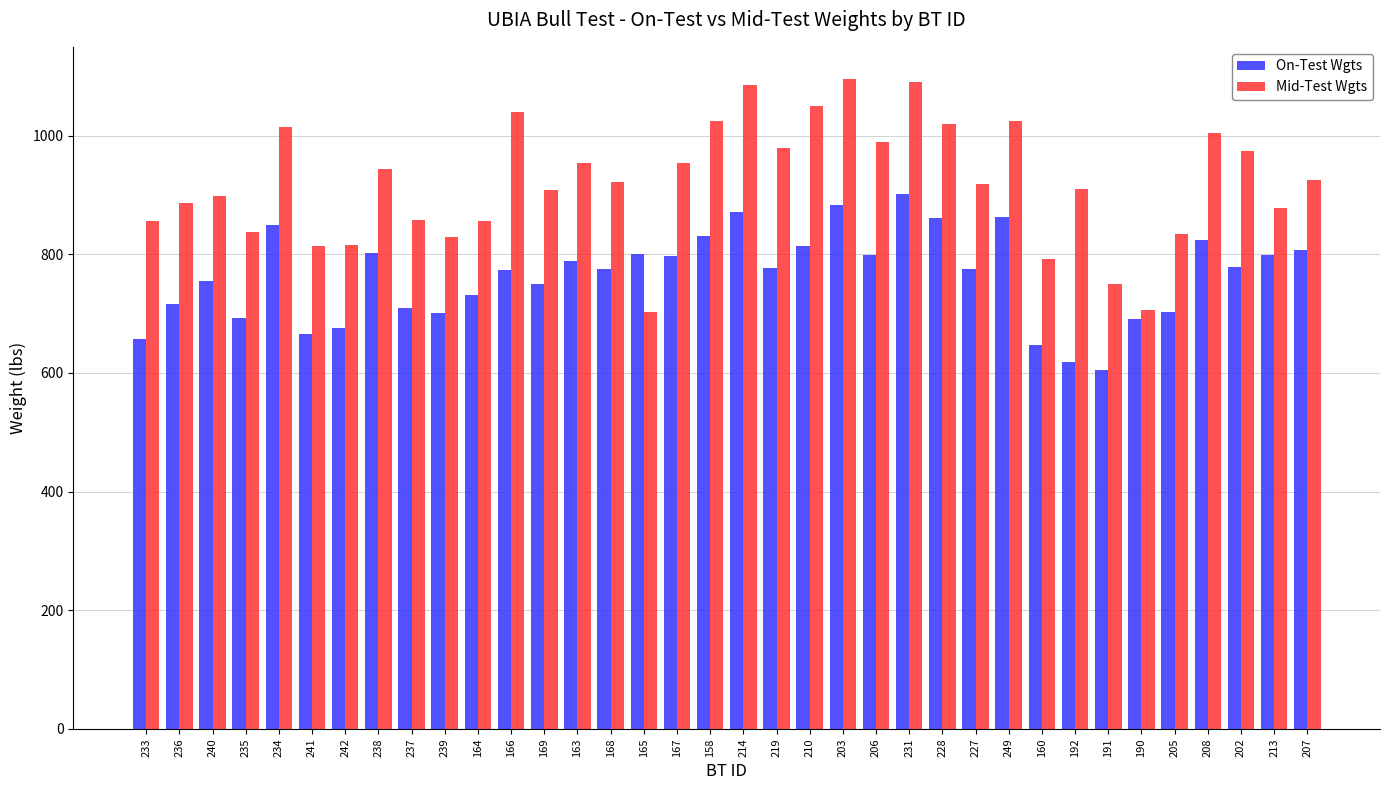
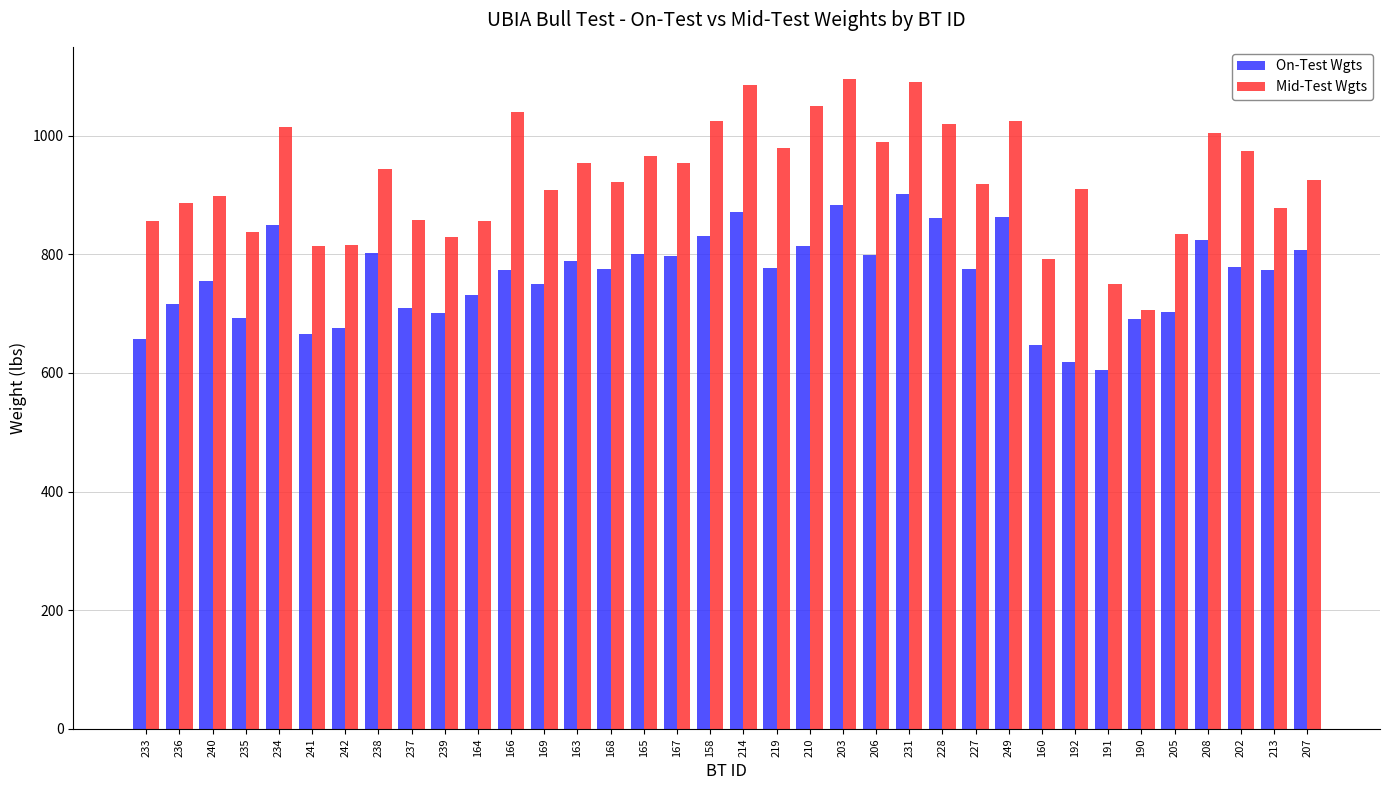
  {
    "On-Test Wgts": {
      "233": 660,
      "236": 720,
      "240": 760,
      "235": 690,
      "234": 850,
      "241": 670,
      "242": 680,
      "238": 800,
      "237": 710,
      "239": 700,
      "164": 730,
      "166": 770,
      "169": 750,
      "163": 790,
      "168": 780,
      "165": 800,
      "167": 800,
      "158": 830,
      "214": 870,
      "219": 780,
      "210": 810,
      "203": 880,
      "206": 800,
      "231": 900,
      "228": 860,
      "227": 780,
      "249": 860,
      "160": 650,
      "192": 620,
      "191": 610,
      "190": 690,
      "205": 700,
      "208": 820,
      "202": 780,
-     "213": 800,
+     "213": 770,
      "207": 810
    },
    "Mid-Test Wgts": {
      "233": 860,
      "236": 890,
      "240": 900,
      "235": 840,
      "234": 1020,
      "241": 810,
      "242": 820,
      "238": 940,
      "237": 860,
      "239": 830,
      "164": 860,
      "166": 1040,
      "169": 910,
      "163": 950,
      "168": 920,
-     "165": 700,
+     "165": 970,
      "167": 950,
      "158": 1030,
      "214": 1090,
      "219": 980,
      "210": 1050,
      "203": 1100,
      "206": 990,
      "231": 1090,
      "228": 1020,
      "227": 920,
      "249": 1030,
      "160": 790,
      "192": 910,
      "191": 750,
      "190": 710,
      "205": 830,
      "208": 1010,
      "202": 970,
      "213": 880,
      "207": 930
    }
  }
